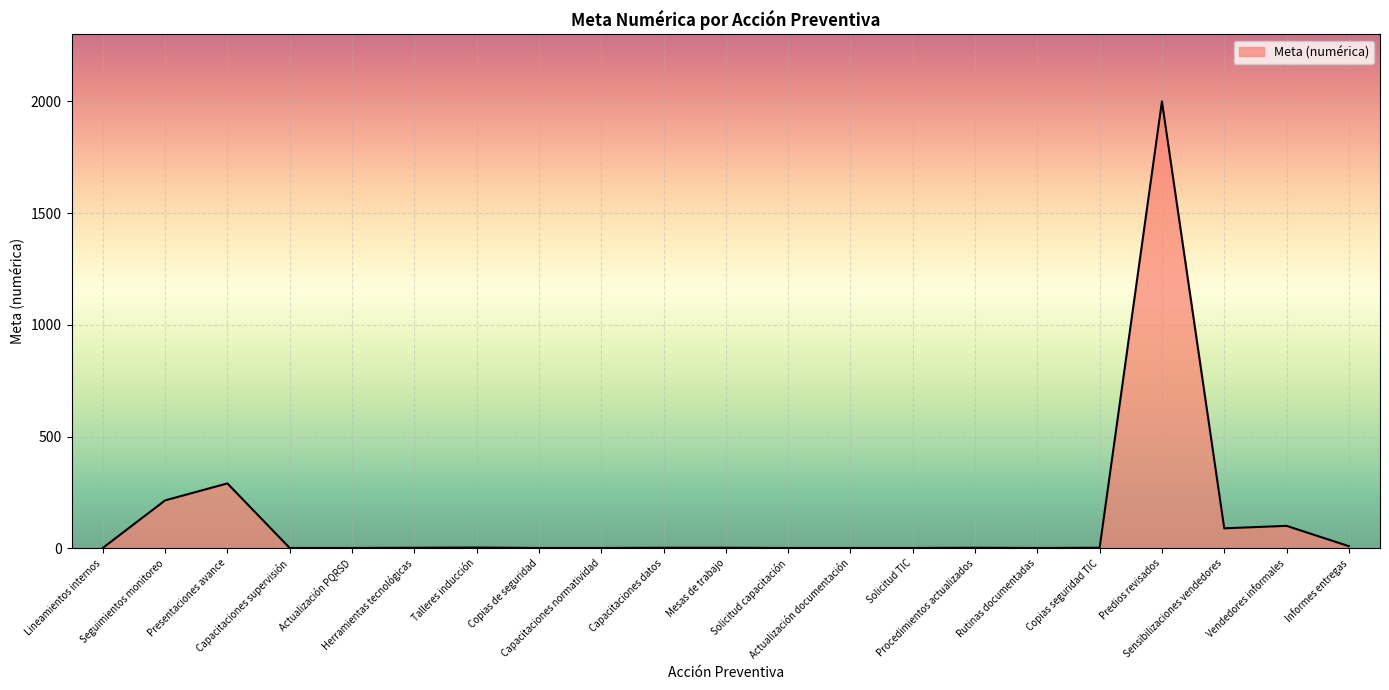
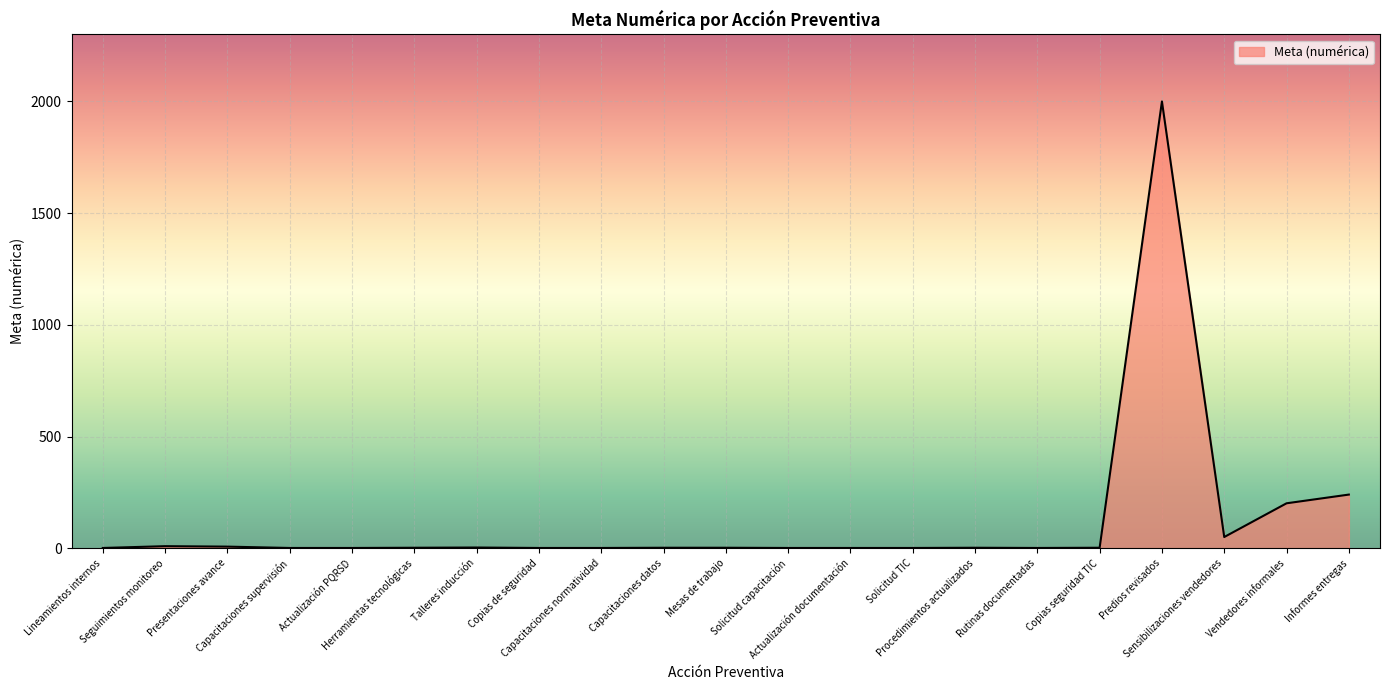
  {
    "Lineamientos internos": 0,
-   "Seguimientos monitoreo": 210,
-   "Presentaciones avance": 290,
+   "Seguimientos monitoreo": 10,
+   "Presentaciones avance": 10,
    "Capacitaciones supervisión": 0,
    "Actualización PQRSD": 0,
    "Herramientas tecnológicas": 0,
    "Talleres inducción": 0,
    "Copias de seguridad": 0,
    "Capacitaciones normatividad": 0,
    "Capacitaciones datos": 0,
    "Mesas de trabajo": 0,
    "Solicitud capacitación": 0,
    "Actualización documentación": 0,
    "Solicitud TIC": 0,
    "Procedimientos actualizados": 0,
    "Rutinas documentadas": 0,
    "Copias seguridad TIC": 0,
    "Predios revisados": 2000,
-   "Sensibilizaciones vendedores": 90,
-   "Vendedores informales": 100,
-   "Informes entregas": 10
+   "Sensibilizaciones vendedores": 50,
+   "Vendedores informales": 200,
+   "Informes entregas": 240
  }
